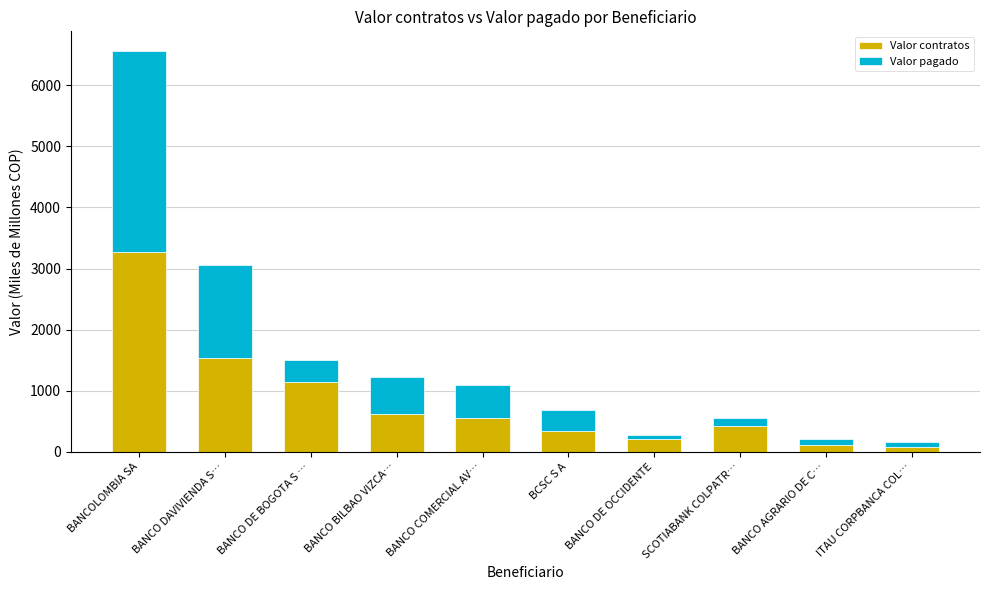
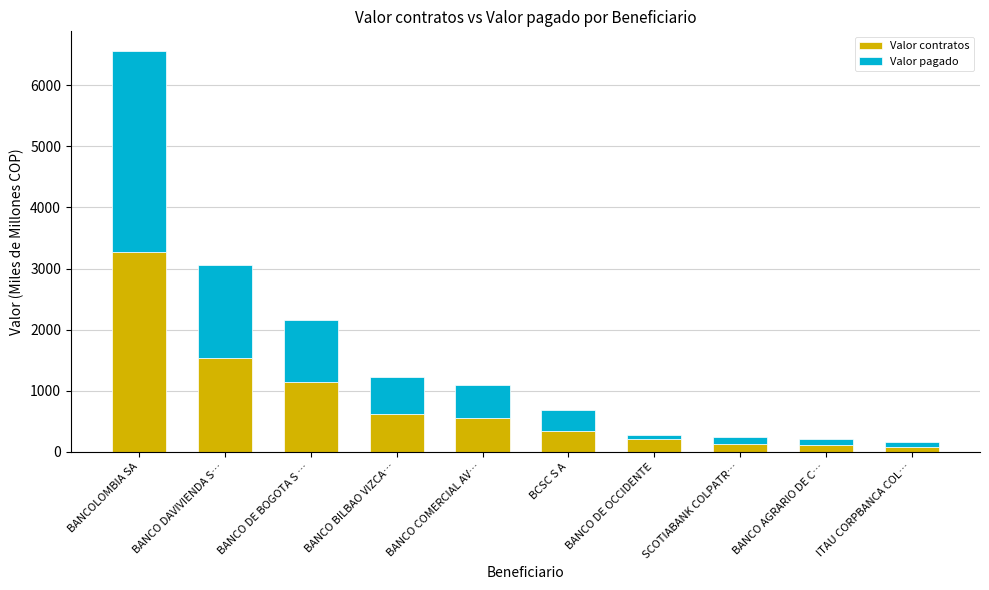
  {
    "Valor contratos": {
      "BANCOLOMBIA SA": 3300,
      "BANCO DAVIVIENDA S…": 1500,
      "BANCO DE BOGOTA S …": 1100,
      "BANCO BILBAO VIZCA…": 600,
      "BANCO COMERCIAL AV…": 500,
      "BCSC S A": 300,
      "BANCO DE OCCIDENTE": 200,
-     "SCOTIABANK COLPATR…": 400,
+     "SCOTIABANK COLPATR…": 100,
      "BANCO AGRARIO DE C…": 100,
      "ITAU CORPBANCA COL…": 100
    },
    "Valor pagado": {
      "BANCOLOMBIA SA": 3300,
      "BANCO DAVIVIENDA S…": 1500,
-     "BANCO DE BOGOTA S …": 400,
+     "BANCO DE BOGOTA S …": 1000,
      "BANCO BILBAO VIZCA…": 600,
      "BANCO COMERCIAL AV…": 500,
      "BCSC S A": 300,
      "BANCO DE OCCIDENTE": 100,
      "SCOTIABANK COLPATR…": 100,
      "BANCO AGRARIO DE C…": 100,
      "ITAU CORPBANCA COL…": 100
    }
  }
